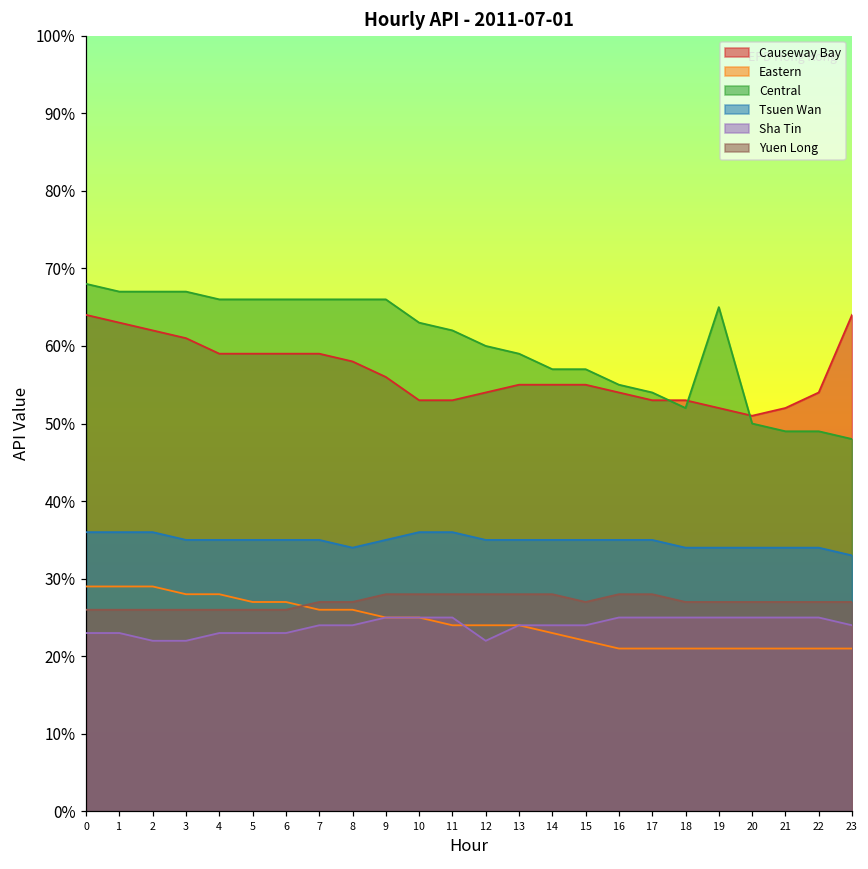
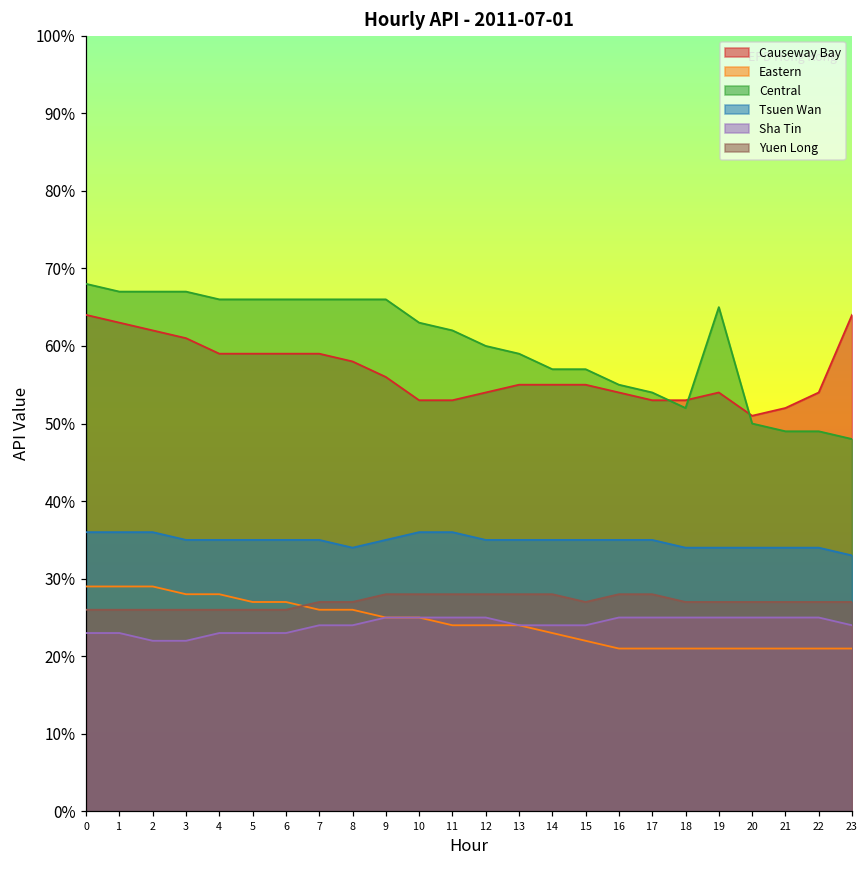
  {
    "Causeway Bay": {
      "0": "64%",
      "1": "63%",
      "2": "62%",
      "3": "61%",
      "4": "59%",
      "5": "59%",
      "6": "59%",
      "7": "59%",
      "8": "58%",
      "9": "56%",
      "10": "53%",
      "11": "53%",
      "12": "54%",
      "13": "55%",
      "14": "55%",
      "15": "55%",
      "16": "54%",
      "17": "53%",
      "18": "53%",
-     "19": "52%",
+     "19": "54%",
      "20": "51%",
      "21": "52%",
      "22": "54%",
      "23": "64%"
    },
    "Eastern": {
      "0": "29%",
      "1": "29%",
      "2": "29%",
      "3": "28%",
      "4": "28%",
      "5": "27%",
      "6": "27%",
      "7": "26%",
      "8": "26%",
      "11": "24%",
      "12": "24%",
      "14": "23%",
      "15": "22%",
      "16": "21%",
      "17": "21%",
      "18": "21%",
      "19": "21%",
      "20": "21%",
      "21": "21%",
      "22": "21%",
      "23": "21%"
    },
    "Central": {
      "0": "68%",
      "1": "67%",
      "2": "67%",
      "3": "67%",
      "4": "66%",
      "5": "66%",
      "6": "66%",
      "7": "66%",
      "8": "66%",
      "9": "66%",
      "10": "63%",
      "11": "62%",
      "12": "60%",
      "13": "59%",
      "14": "57%",
      "15": "57%",
      "16": "55%",
      "17": "54%",
      "18": "52%",
      "19": "65%",
      "20": "50%",
      "21": "49%",
      "22": "49%",
      "23": "48%"
    },
    "Tsuen Wan": {
      "0": "36%",
      "1": "36%",
      "2": "36%",
      "3": "35%",
      "4": "35%",
      "5": "35%",
      "6": "35%",
      "7": "35%",
      "8": "34%",
      "9": "35%",
      "10": "36%",
      "11": "36%",
      "12": "35%",
      "13": "35%",
      "14": "35%",
      "15": "35%",
      "16": "35%",
      "17": "35%",
      "18": "34%",
      "19": "34%",
      "20": "34%",
      "21": "34%",
      "22": "34%",
      "23": "33%"
    },
    "Sha Tin": {
      "0": "23%",
      "1": "23%",
      "2": "22%",
      "3": "22%",
      "4": "23%",
      "5": "23%",
      "6": "23%",
      "7": "24%",
      "8": "24%",
      "11": "25%",
-     "12": "22%",
+     "12": "25%",
      "14": "24%",
      "15": "24%",
      "16": "25%",
      "17": "25%",
      "18": "25%",
      "19": "25%",
      "20": "25%",
      "21": "25%",
      "22": "25%",
      "23": "24%"
    },
    "Yuen Long": {
      "0": "26%",
      "1": "26%",
      "2": "26%",
      "3": "26%",
      "4": "26%",
      "5": "26%",
      "6": "26%",
      "7": "27%",
      "8": "27%",
      "9": "28%",
      "10": "28%",
      "11": "28%",
      "12": "28%",
      "13": "28%",
      "14": "28%",
      "15": "27%",
      "16": "28%",
      "17": "28%",
      "18": "27%",
      "19": "27%",
      "20": "27%",
      "21": "27%",
      "22": "27%",
      "23": "27%"
    }
  }
